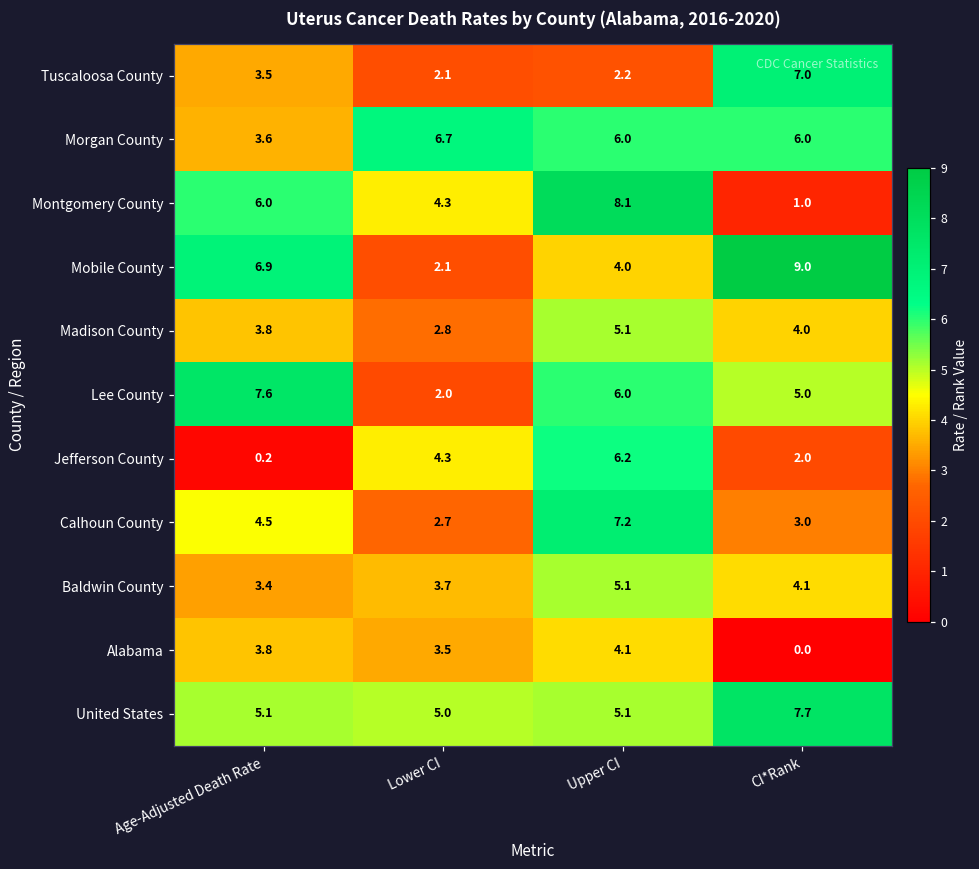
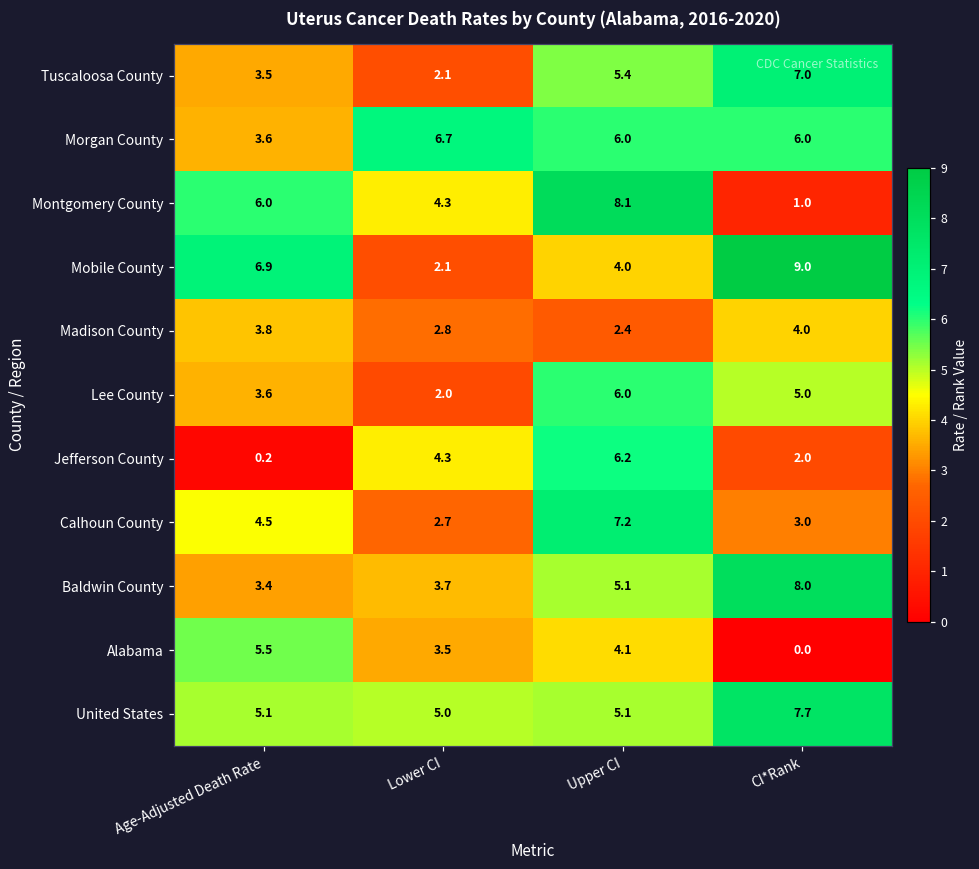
  {
    "Tuscaloosa County": {
      "Age-Adjusted Death Rate": 3.5,
      "Lower CI": 2.1,
-     "Upper CI": 2.2
+     "Upper CI": 5.4
    },
    "Morgan County": {
      "Age-Adjusted Death Rate": 3.6,
      "Lower CI": 6.7,
      "Upper CI": 6.0,
      "CI*Rank": 6.0
    },
    "Montgomery County": {
      "Age-Adjusted Death Rate": 6.0,
      "Lower CI": 4.3,
      "Upper CI": 8.1,
      "CI*Rank": 1.0
    },
    "Mobile County": {
      "Age-Adjusted Death Rate": 6.9,
      "Lower CI": 2.1,
      "Upper CI": 4.0,
      "CI*Rank": 9.0
    },
    "Madison County": {
      "Age-Adjusted Death Rate": 3.8,
      "Lower CI": 2.8,
-     "Upper CI": 5.1,
+     "Upper CI": 2.4,
      "CI*Rank": 4.0
    },
    "Lee County": {
-     "Age-Adjusted Death Rate": 7.6,
+     "Age-Adjusted Death Rate": 3.6,
      "Lower CI": 2.0,
      "Upper CI": 6.0,
      "CI*Rank": 5.0
    },
    "Jefferson County": {
      "Age-Adjusted Death Rate": 0.2,
      "Lower CI": 4.3,
      "Upper CI": 6.2,
      "CI*Rank": 2.0
    },
    "Calhoun County": {
      "Age-Adjusted Death Rate": 4.5,
      "Lower CI": 2.7,
      "Upper CI": 7.2,
      "CI*Rank": 3.0
    },
    "Baldwin County": {
      "Age-Adjusted Death Rate": 3.4,
      "Lower CI": 3.7,
      "Upper CI": 5.1,
-     "CI*Rank": 4.1
+     "CI*Rank": 8.0
    },
    "Alabama": {
-     "Age-Adjusted Death Rate": 3.8,
+     "Age-Adjusted Death Rate": 5.5,
      "Lower CI": 3.5,
      "Upper CI": 4.1,
      "CI*Rank": 0.0
    },
    "United States": {
      "Age-Adjusted Death Rate": 5.1,
      "Lower CI": 5.0,
      "Upper CI": 5.1,
      "CI*Rank": 7.7
    }
  }
